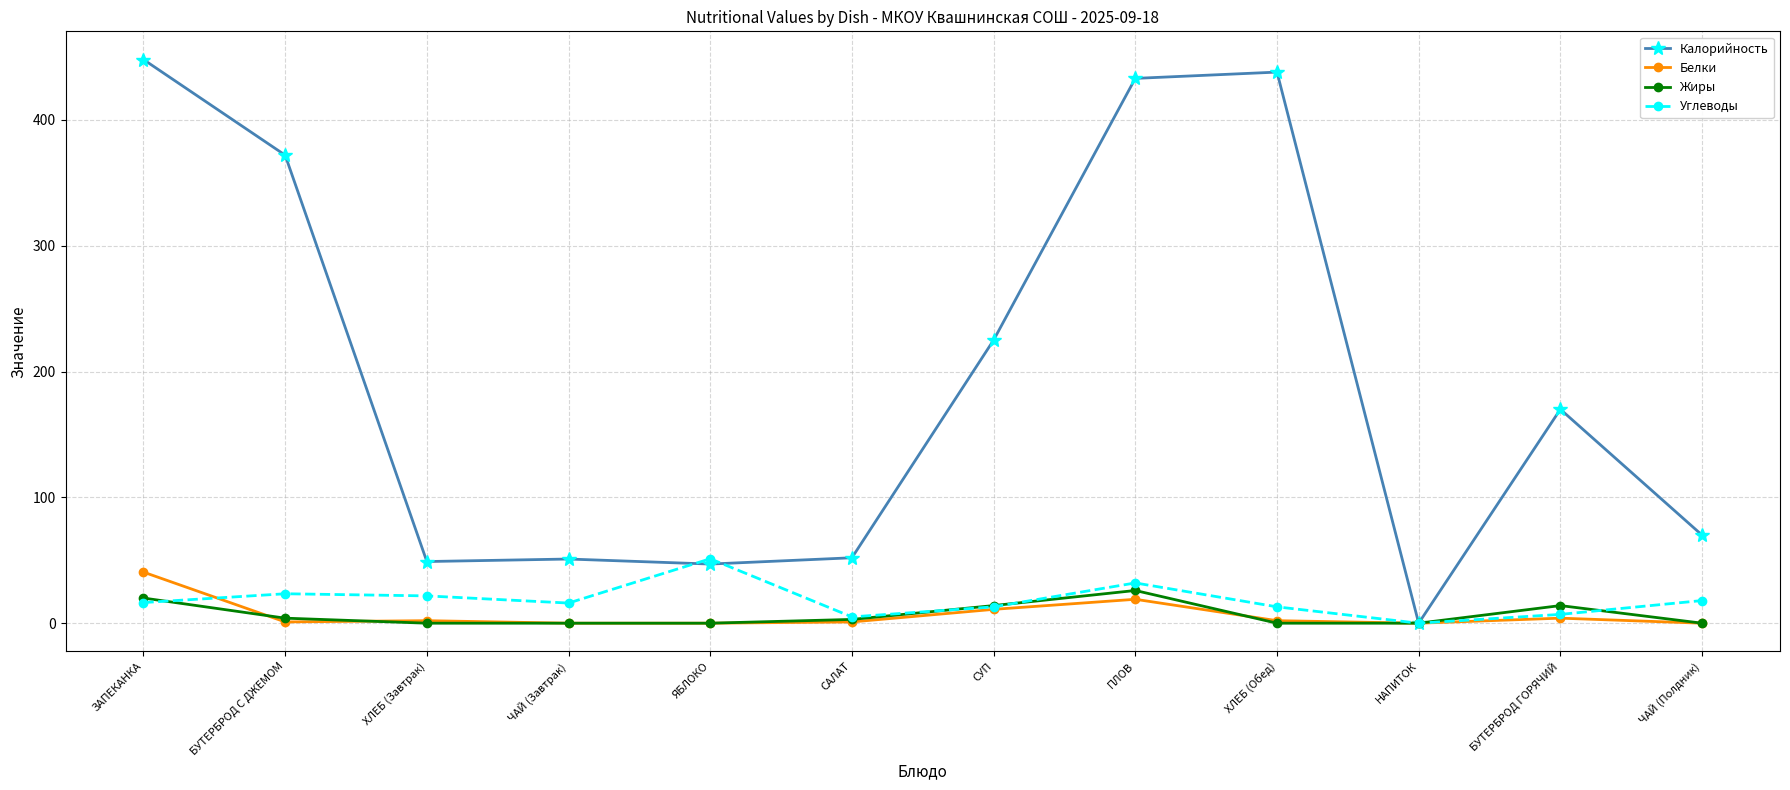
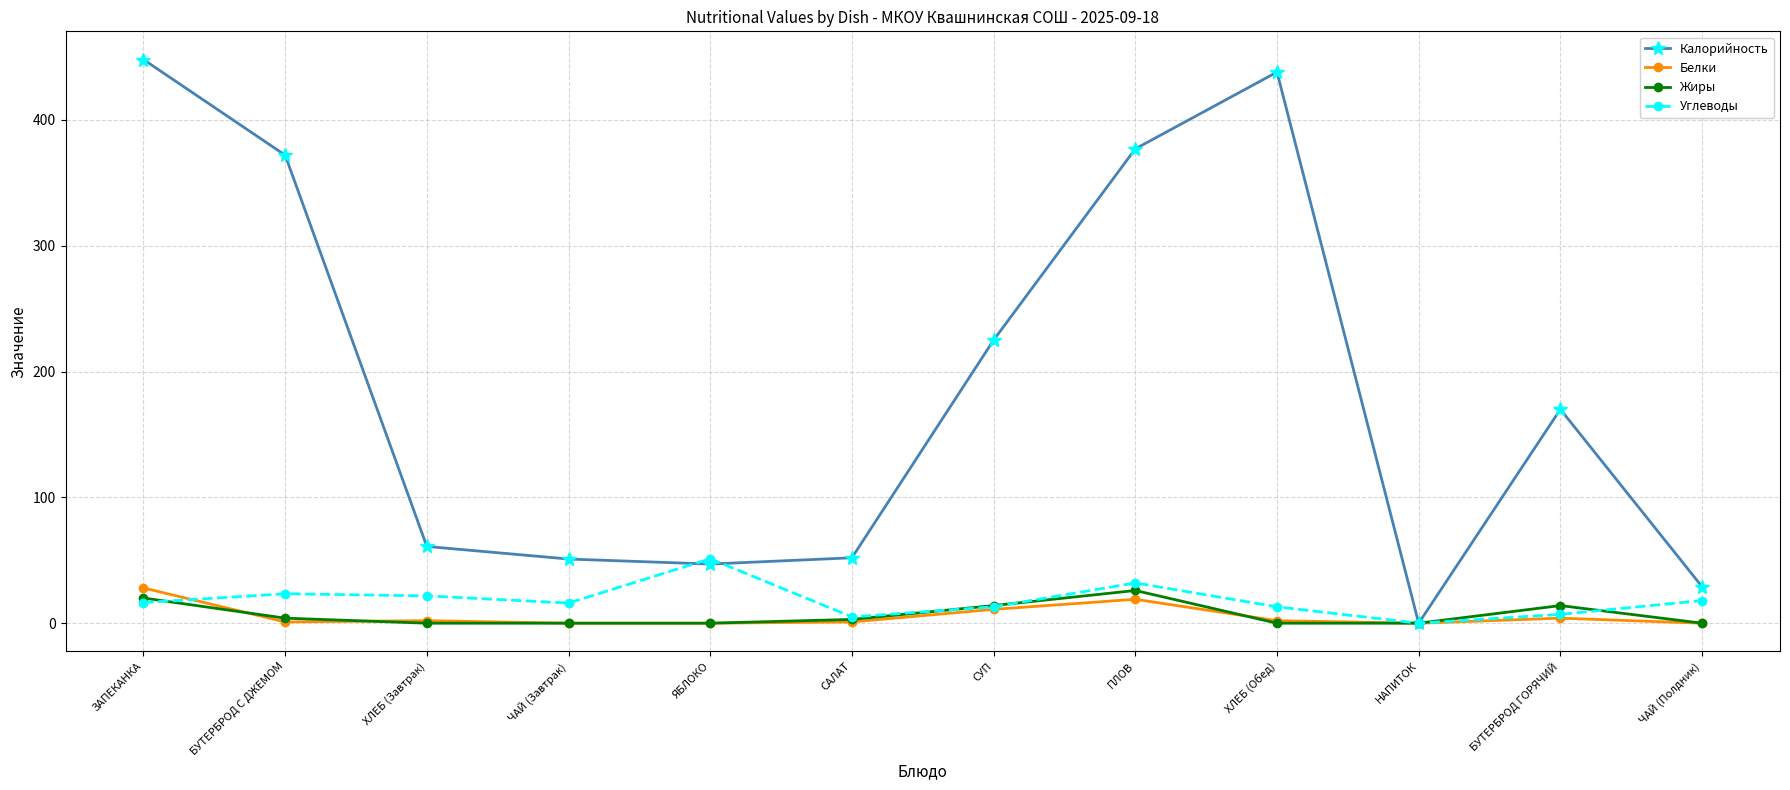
  {
    "Калорийность": {
      "ЗАПЕКАНКА": 448,
      "БУТЕРБРОД С ДЖЕМОМ": 372,
-     "ХЛЕБ (Завтрак)": 49,
+     "ХЛЕБ (Завтрак)": 61,
      "ЧАЙ (Завтрак)": 51,
      "ЯБЛОКО": 47,
      "САЛАТ": 52,
      "СУП": 225,
-     "ПЛОВ": 433,
+     "ПЛОВ": 377,
      "ХЛЕБ (Обед)": 438,
      "БУТЕРБРОД ГОРЯЧИЙ": 170,
-     "ЧАЙ (Полдник)": 70
+     "ЧАЙ (Полдник)": 29
    },
    "Белки": {
-     "ЗАПЕКАНКА": 41,
+     "ЗАПЕКАНКА": 28,
      "БУТЕРБРОД С ДЖЕМОМ": 1,
      "СУП": 11,
      "ПЛОВ": 19,
      "БУТЕРБРОД ГОРЯЧИЙ": 4
    },
    "Жиры": {
      "ЗАПЕКАНКА": 20,
      "БУТЕРБРОД С ДЖЕМОМ": 4,
      "ПЛОВ": 26,
      "БУТЕРБРОД ГОРЯЧИЙ": 14
    },
    "Углеводы": {
      "ЗАПЕКАНКА": 16,
      "БУТЕРБРОД С ДЖЕМОМ": 23,
      "ХЛЕБ (Завтрак)": 22,
      "ЧАЙ (Завтрак)": 16,
      "ЯБЛОКО": 51,
      "ПЛОВ": 32,
      "ХЛЕБ (Обед)": 13,
      "БУТЕРБРОД ГОРЯЧИЙ": 7,
      "ЧАЙ (Полдник)": 18
    }
  }
